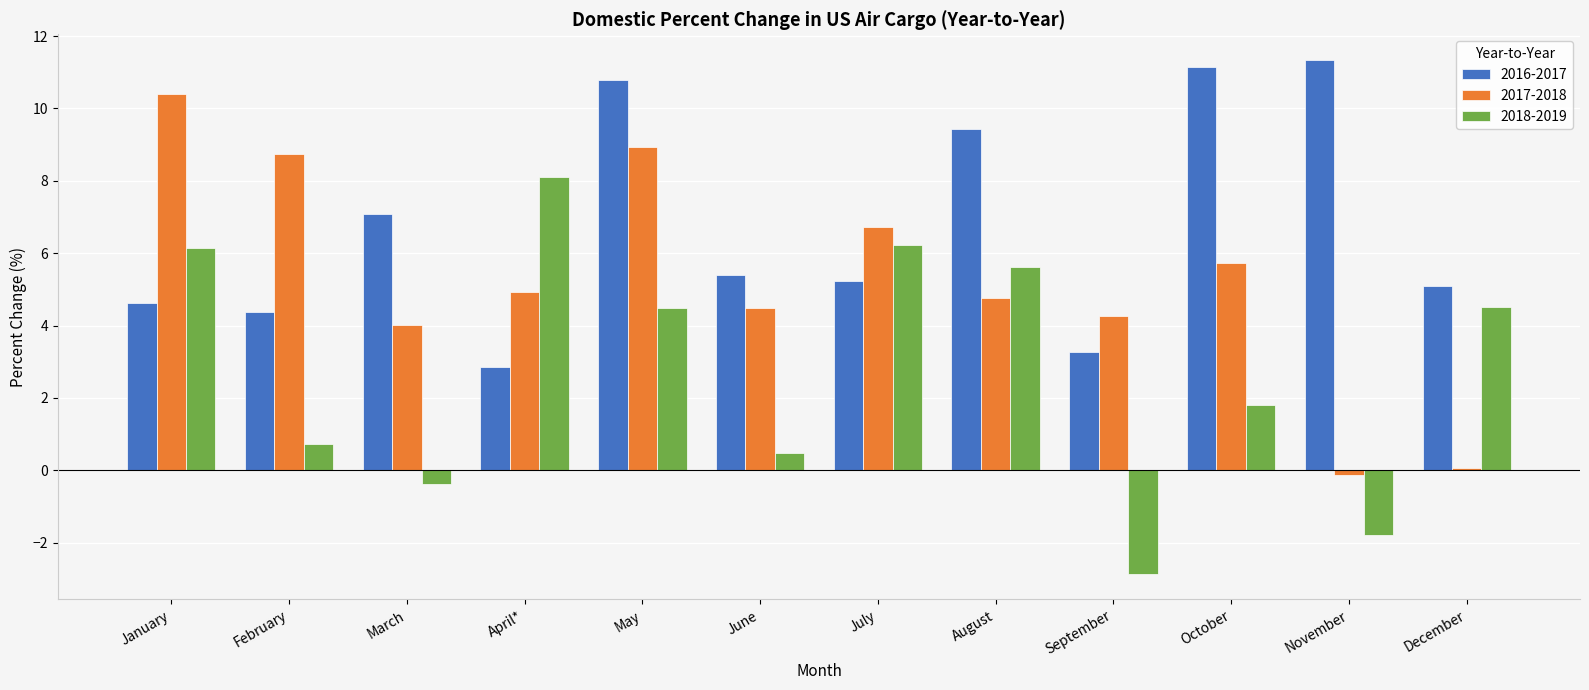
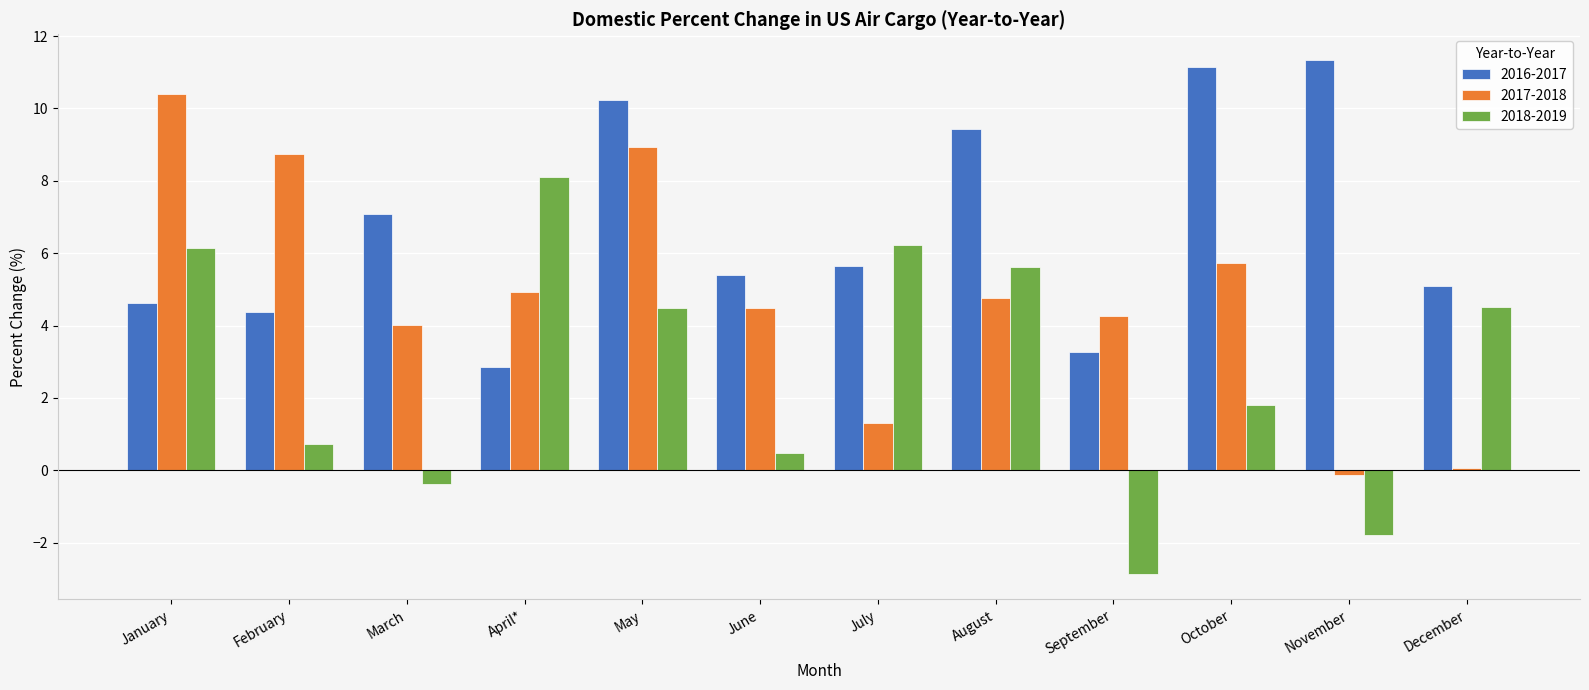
  {
    "2016-2017": {
      "January": 4.6,
      "February": 4.4,
      "March": 7.1,
      "April*": 2.9,
-     "May": 10.8,
+     "May": 10.2,
      "June": 5.4,
-     "July": 5.2,
+     "July": 5.6,
      "August": 9.4,
      "September": 3.3,
      "October": 11.1,
      "November": 11.3,
      "December": 5.1
    },
    "2017-2018": {
      "January": 10.4,
      "February": 8.7,
      "March": 4.0,
      "April*": 4.9,
      "May": 8.9,
      "June": 4.5,
-     "July": 6.7,
+     "July": 1.3,
      "August": 4.8,
      "September": 4.3,
      "October": 5.7,
      "November": -0.1
    },
    "2018-2019": {
      "January": 6.1,
      "February": 0.7,
      "March": -0.4,
      "April*": 8.1,
      "May": 4.5,
      "June": 0.5,
      "July": 6.2,
      "August": 5.6,
      "September": -2.9,
      "October": 1.8,
      "November": -1.8,
      "December": 4.5
    }
  }
